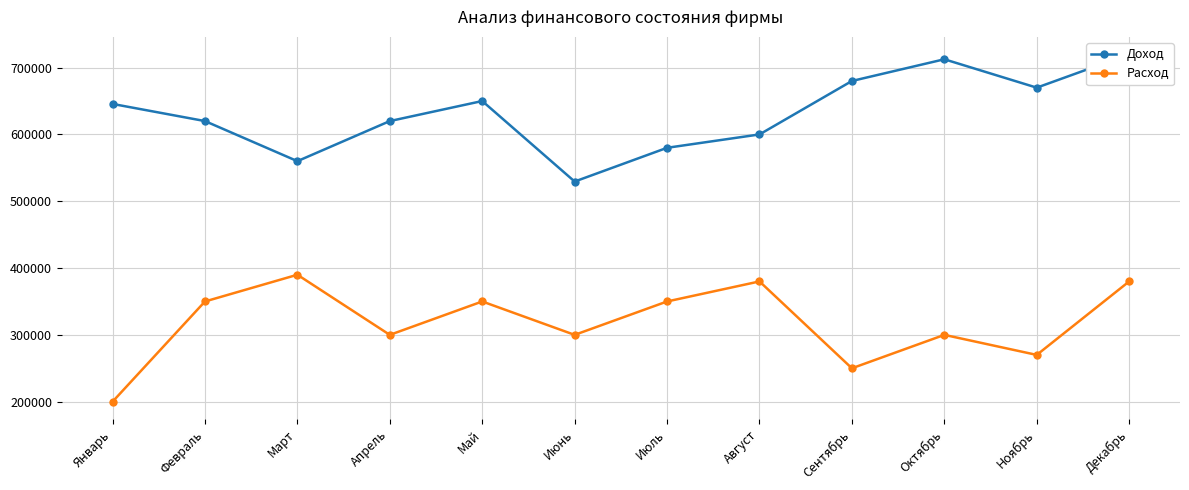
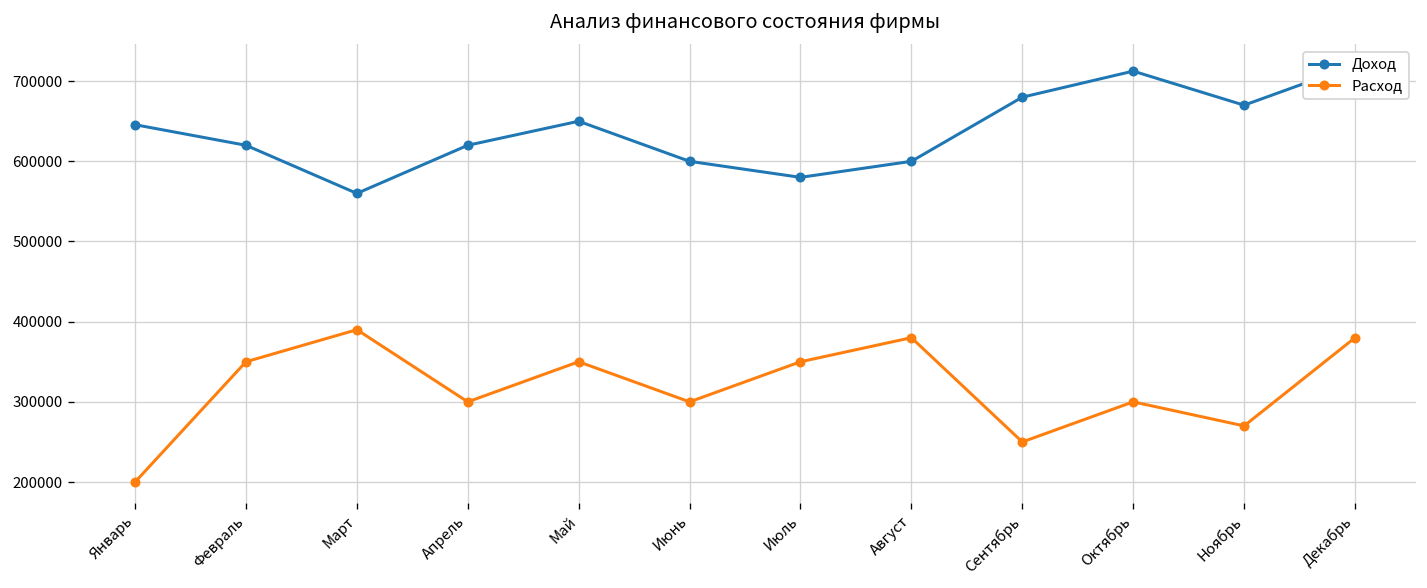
  {
    "Доход": {
      "Январь": 650000,
      "Февраль": 620000,
      "Март": 560000,
      "Апрель": 620000,
      "Май": 650000,
-     "Июнь": 530000,
+     "Июнь": 600000,
      "Июль": 580000,
      "Август": 600000,
      "Сентябрь": 680000,
      "Октябрь": 710000,
      "Ноябрь": 670000
    },
    "Расход": {
      "Январь": 200000,
      "Февраль": 350000,
      "Март": 390000,
      "Апрель": 300000,
      "Май": 350000,
      "Июнь": 300000,
      "Июль": 350000,
      "Август": 380000,
      "Сентябрь": 250000,
      "Октябрь": 300000,
      "Ноябрь": 270000,
      "Декабрь": 380000
    }
  }
